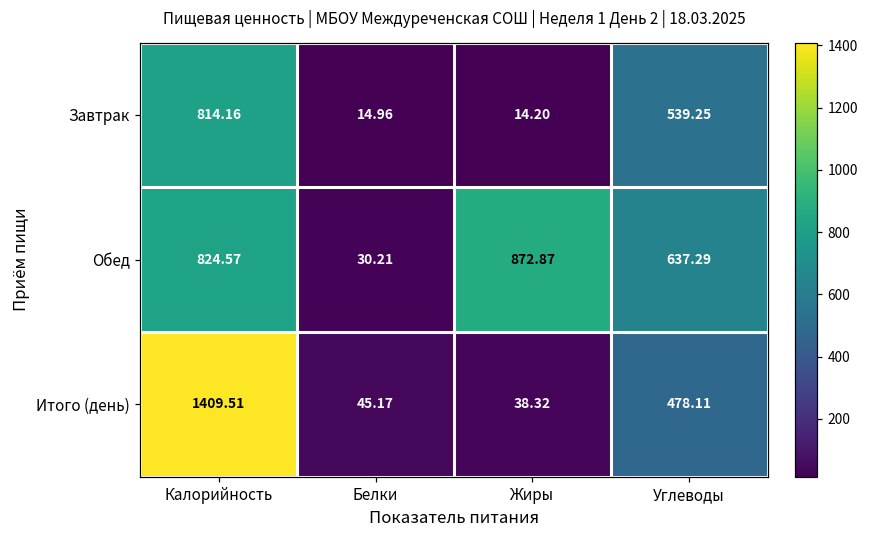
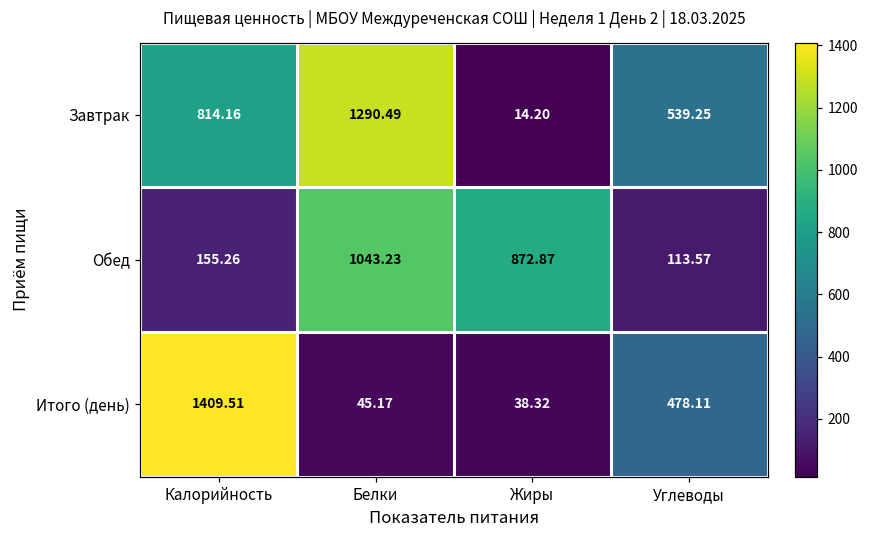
  {
    "Завтрак": {
      "Калорийность": 814.16,
-     "Белки": 14.96,
+     "Белки": 1290.49,
      "Жиры": 14.20,
      "Углеводы": 539.25
    },
    "Обед": {
-     "Калорийность": 824.57,
-     "Белки": 30.21,
+     "Калорийность": 155.26,
+     "Белки": 1043.23,
      "Жиры": 872.87,
-     "Углеводы": 637.29
+     "Углеводы": 113.57
    },
    "Итого (день)": {
      "Калорийность": 1409.51,
      "Белки": 45.17,
      "Жиры": 38.32,
      "Углеводы": 478.11
    }
  }
